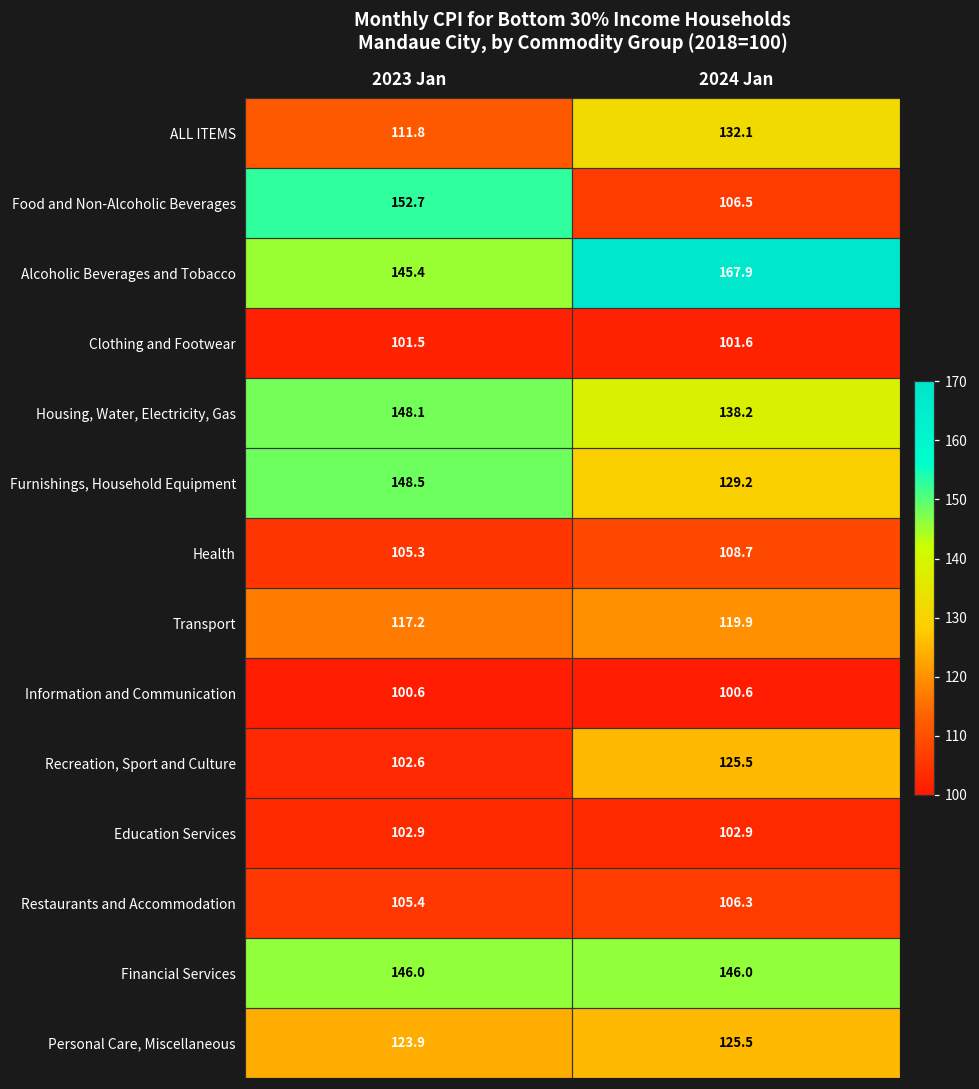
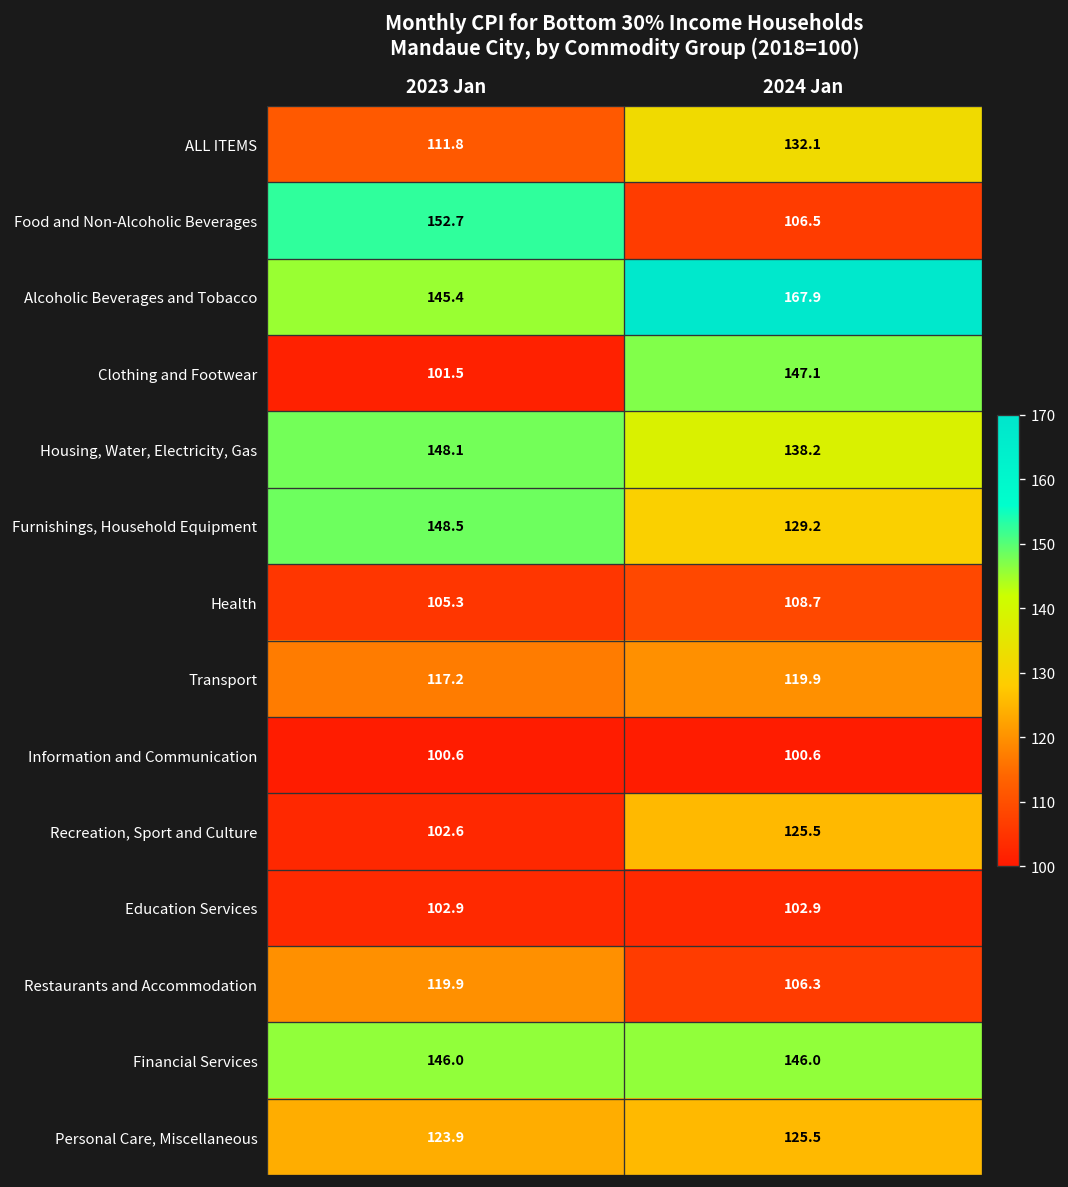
  {
    "ALL ITEMS": {
      "2023 Jan": 111.8,
      "2024 Jan": 132.1
    },
    "Food and Non-Alcoholic Beverages": {
      "2023 Jan": 152.7,
      "2024 Jan": 106.5
    },
    "Alcoholic Beverages and Tobacco": {
      "2023 Jan": 145.4,
      "2024 Jan": 167.9
    },
    "Clothing and Footwear": {
      "2023 Jan": 101.5,
-     "2024 Jan": 101.6
+     "2024 Jan": 147.1
    },
    "Housing, Water, Electricity, Gas": {
      "2023 Jan": 148.1,
      "2024 Jan": 138.2
    },
    "Furnishings, Household Equipment": {
      "2023 Jan": 148.5,
      "2024 Jan": 129.2
    },
    "Health": {
      "2023 Jan": 105.3,
      "2024 Jan": 108.7
    },
    "Transport": {
      "2023 Jan": 117.2,
      "2024 Jan": 119.9
    },
    "Information and Communication": {
      "2023 Jan": 100.6,
      "2024 Jan": 100.6
    },
    "Recreation, Sport and Culture": {
      "2023 Jan": 102.6,
      "2024 Jan": 125.5
    },
    "Education Services": {
      "2023 Jan": 102.9,
      "2024 Jan": 102.9
    },
    "Restaurants and Accommodation": {
-     "2023 Jan": 105.4,
+     "2023 Jan": 119.9,
      "2024 Jan": 106.3
    },
    "Financial Services": {
      "2023 Jan": 146.0,
      "2024 Jan": 146.0
    },
    "Personal Care, Miscellaneous": {
      "2023 Jan": 123.9,
      "2024 Jan": 125.5
    }
  }
